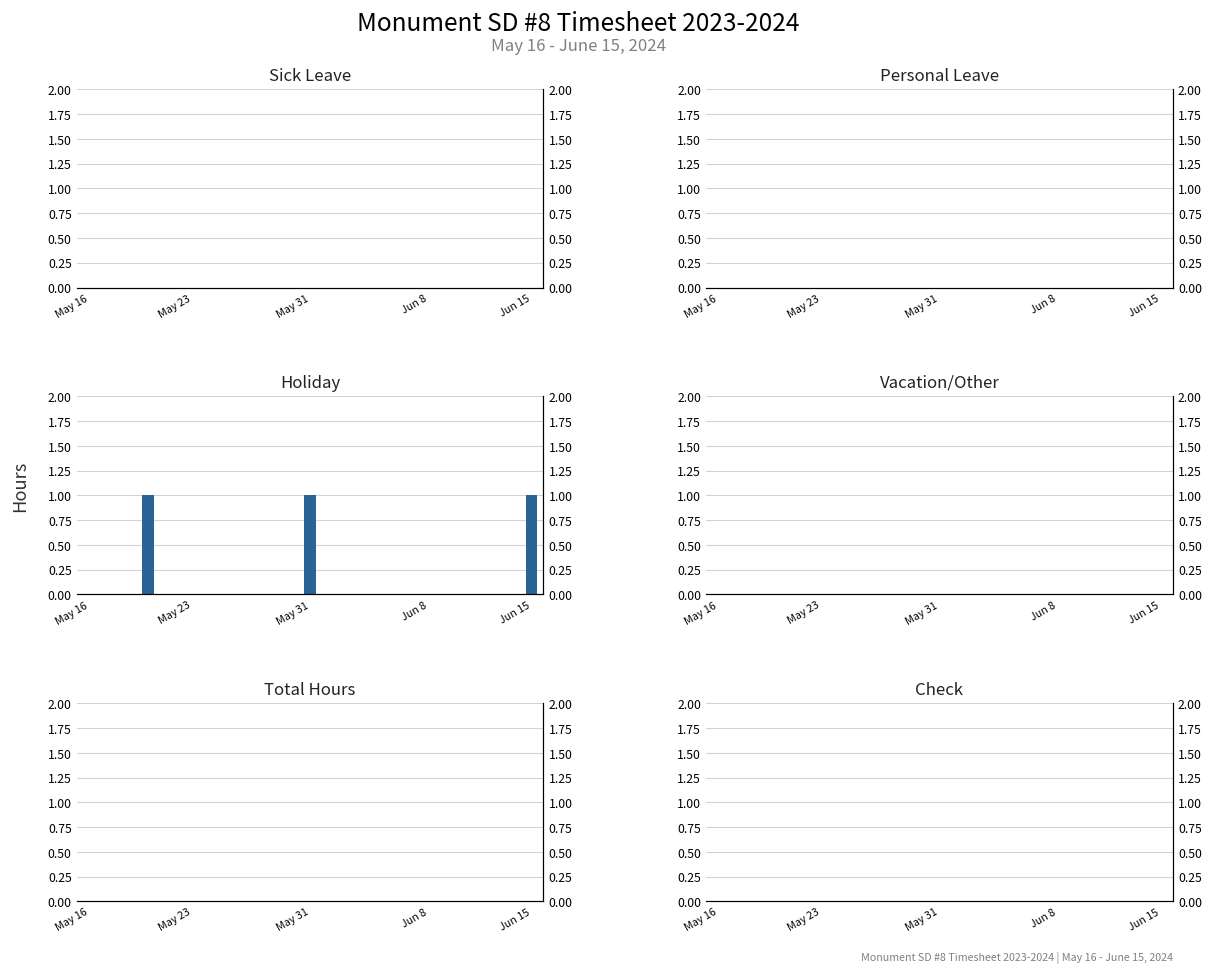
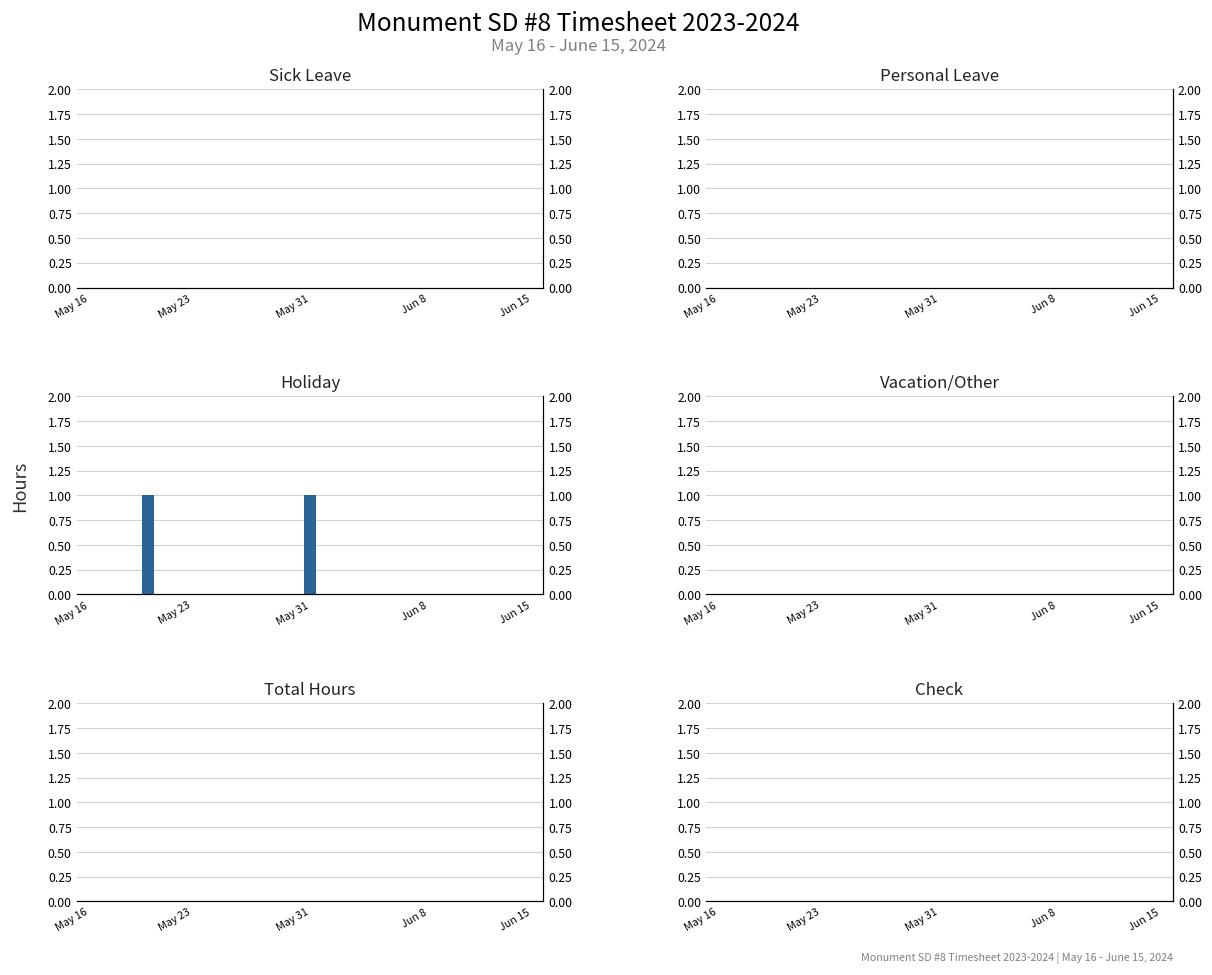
  {
    "Sick Leave": {
      "May 16": 0.0,
      "May 23": 0.0,
      "May 31": 0.0,
      "Jun 8": 0.0,
      "Jun 15": 0.0
    },
    "Personal Leave": {
      "May 16": 0.0,
      "May 23": 0.0,
      "May 31": 0.0,
      "Jun 8": 0.0,
      "Jun 15": 0.0
    },
    "Holiday": {
      "May 16": 0,
      "May 23": 0,
      "May 31": 1,
      "Jun 8": 0,
-     "Jun 15": 1
+     "Jun 15": 0
    },
    "Vacation/Other": {
      "May 16": 0.0,
      "May 23": 0.0,
      "May 31": 0.0,
      "Jun 8": 0.0,
      "Jun 15": 0.0
    },
    "Total Hours": {
      "May 16": 0.0,
      "May 23": 0.0,
      "May 31": 0.0,
      "Jun 8": 0.0,
      "Jun 15": 0.0
    },
    "Check": {
      "May 16": 0.0,
      "May 23": 0.0,
      "May 31": 0.0,
      "Jun 8": 0.0,
      "Jun 15": 0.0
    }
  }
